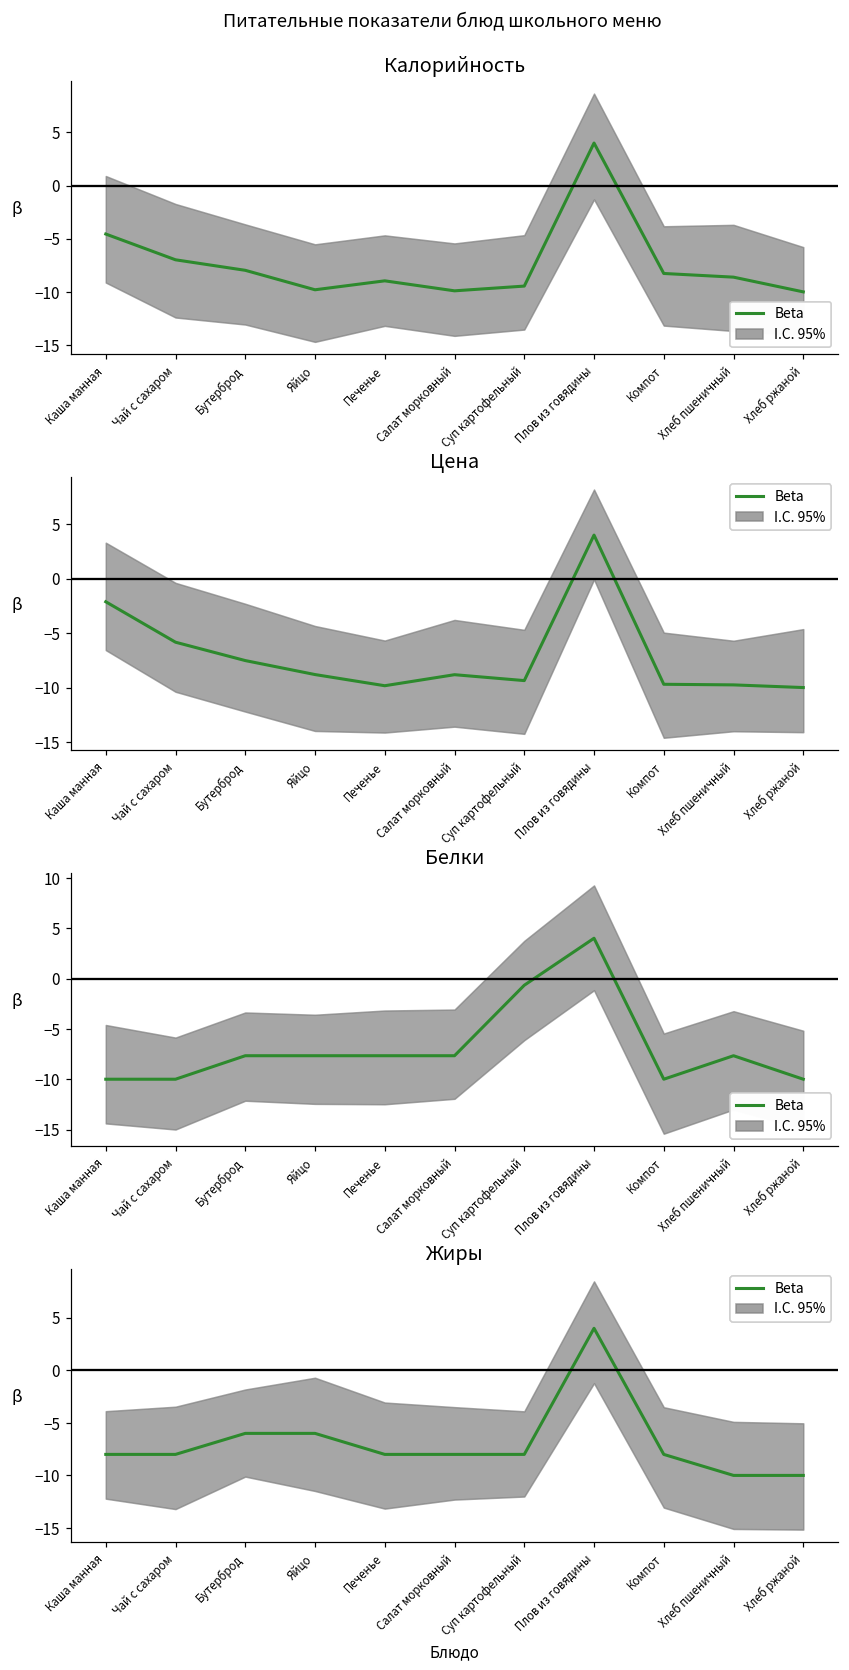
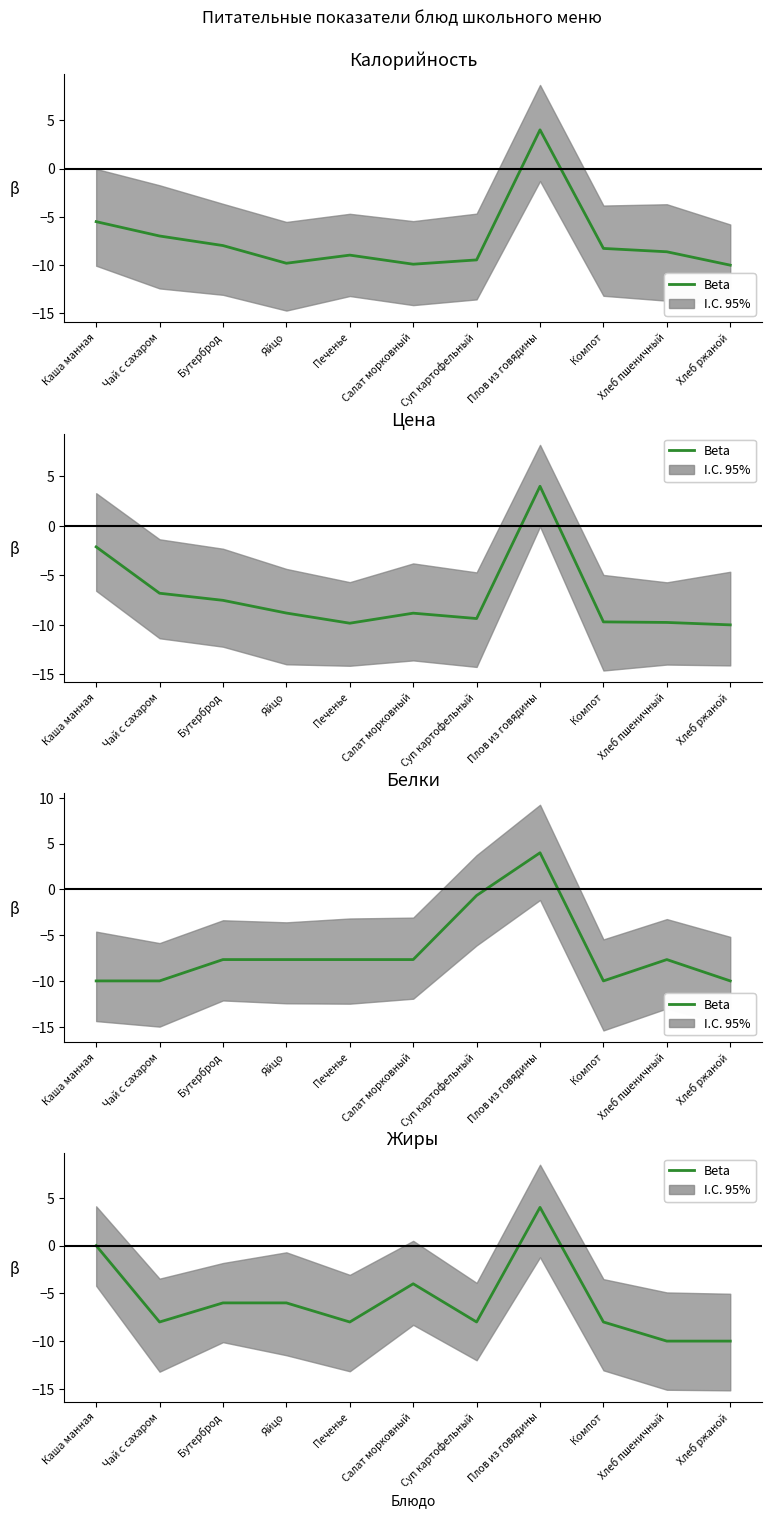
  {
    "Калорийность": {
      "Beta": {
-       "Каша манная": -4.6,
+       "Каша манная": -5.5,
        "Чай с сахаром": -7,
        "Бутерброд": -8,
        "Яйцо": -10,
        "Печенье": -9,
        "Салат морковный": -10,
        "Суп картофельный": -9,
        "Плов из говядины": 4,
        "Компот": -8,
        "Хлеб пшеничный": -9,
        "Хлеб ржаной": -10
      }
    },
    "Цена": {
      "Beta": {
        "Каша манная": -2,
-       "Чай с сахаром": -6,
+       "Чай с сахаром": -7,
        "Бутерброд": -8,
        "Яйцо": -9,
        "Печенье": -10,
        "Салат морковный": -9,
        "Суп картофельный": -9,
        "Плов из говядины": 4,
        "Компот": -10,
        "Хлеб пшеничный": -10,
        "Хлеб ржаной": -10
      }
    },
    "Белки": {
      "Beta": {
        "Каша манная": -10,
        "Чай с сахаром": -10,
        "Бутерброд": -8,
        "Яйцо": -8,
        "Печенье": -8,
        "Салат морковный": -8,
        "Суп картофельный": -1,
        "Плов из говядины": 4,
        "Компот": -10,
        "Хлеб пшеничный": -8,
        "Хлеб ржаной": -10
      }
    },
    "Жиры": {
      "Beta": {
-       "Каша манная": -8,
+       "Каша манная": 0,
        "Чай с сахаром": -8,
        "Бутерброд": -6,
        "Яйцо": -6,
        "Печенье": -8,
-       "Салат морковный": -8,
+       "Салат морковный": -4,
        "Суп картофельный": -8,
        "Плов из говядины": 4,
        "Компот": -8,
        "Хлеб пшеничный": -10,
        "Хлеб ржаной": -10
      }
    }
  }
